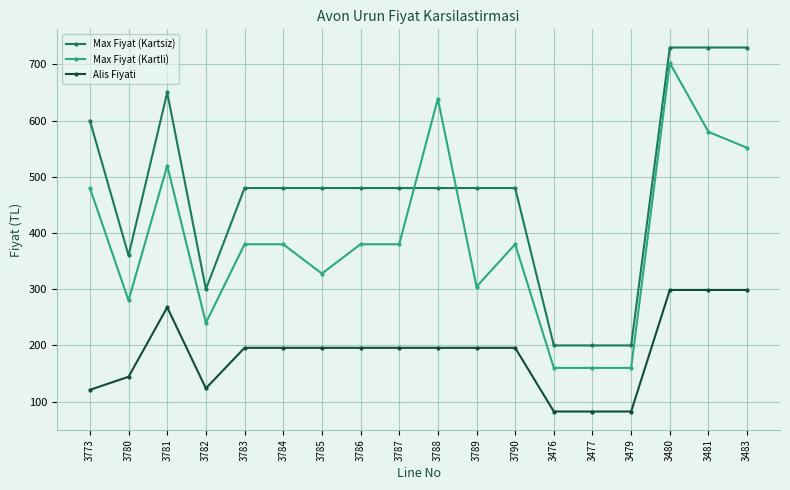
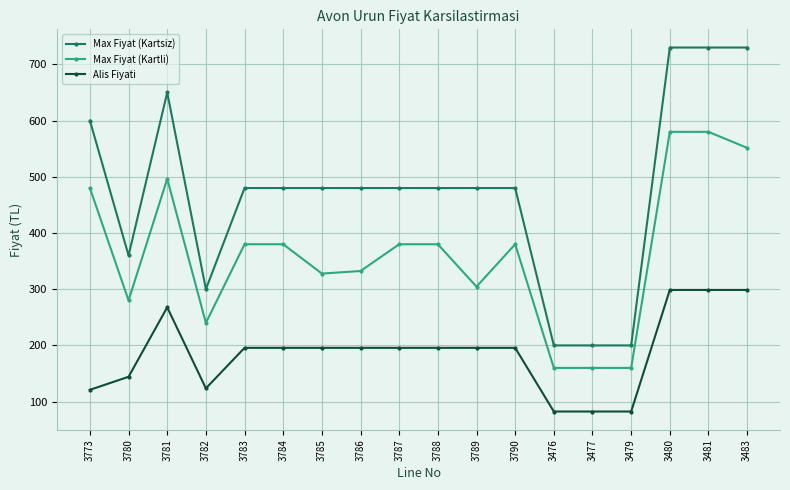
  {
    "Max Fiyat (Kartli)": {
      "3773": 480,
      "3780": 280,
-     "3781": 520,
+     "3781": 500,
      "3782": 240,
      "3783": 380,
      "3784": 380,
      "3785": 330,
-     "3786": 380,
+     "3786": 330,
      "3787": 380,
-     "3788": 640,
+     "3788": 380,
      "3789": 300,
      "3790": 380,
      "3476": 160,
      "3477": 160,
      "3479": 160,
-     "3480": 700,
+     "3480": 580,
      "3481": 580,
      "3483": 550
    }
  }
